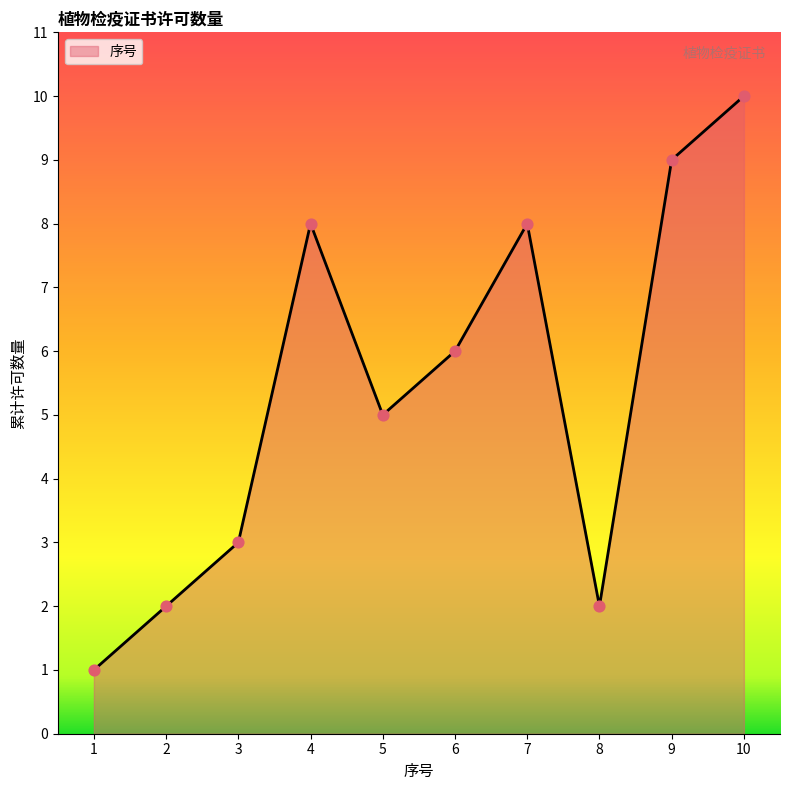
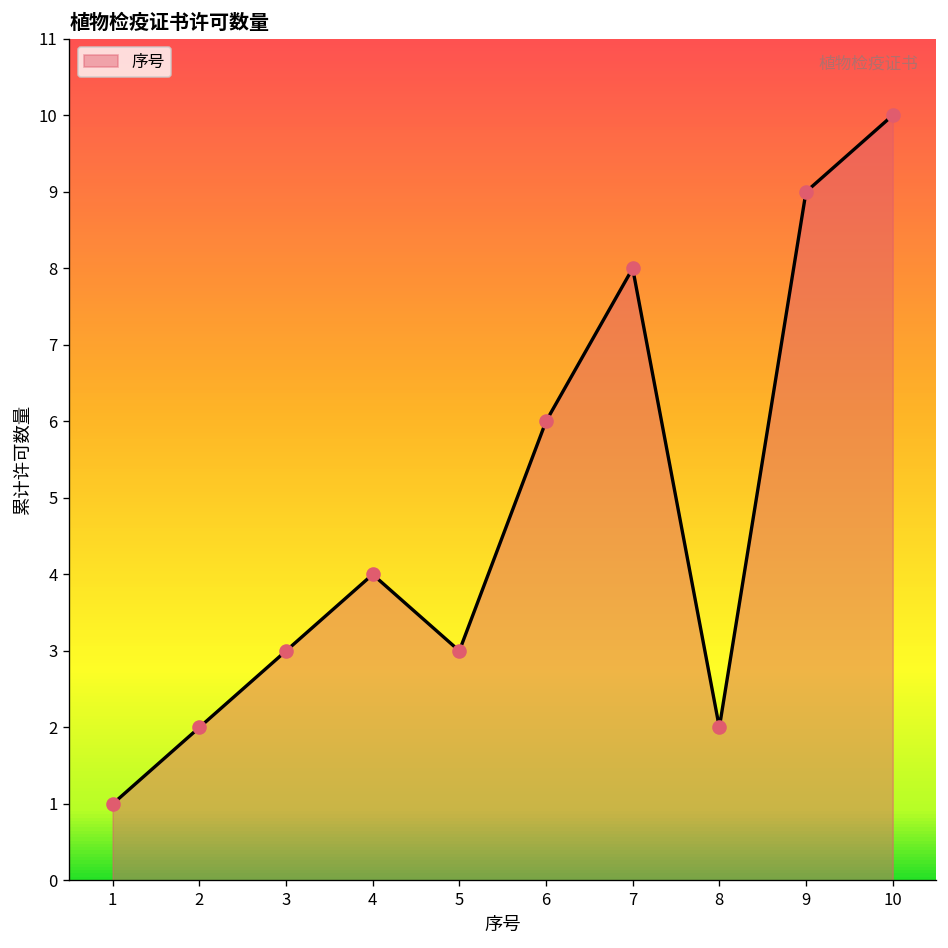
  {
    "1": 1,
    "2": 2,
    "3": 3,
-   "4": 8,
-   "5": 5,
+   "4": 4,
+   "5": 3,
    "6": 6,
    "7": 8,
    "8": 2,
    "9": 9,
    "10": 10
  }
